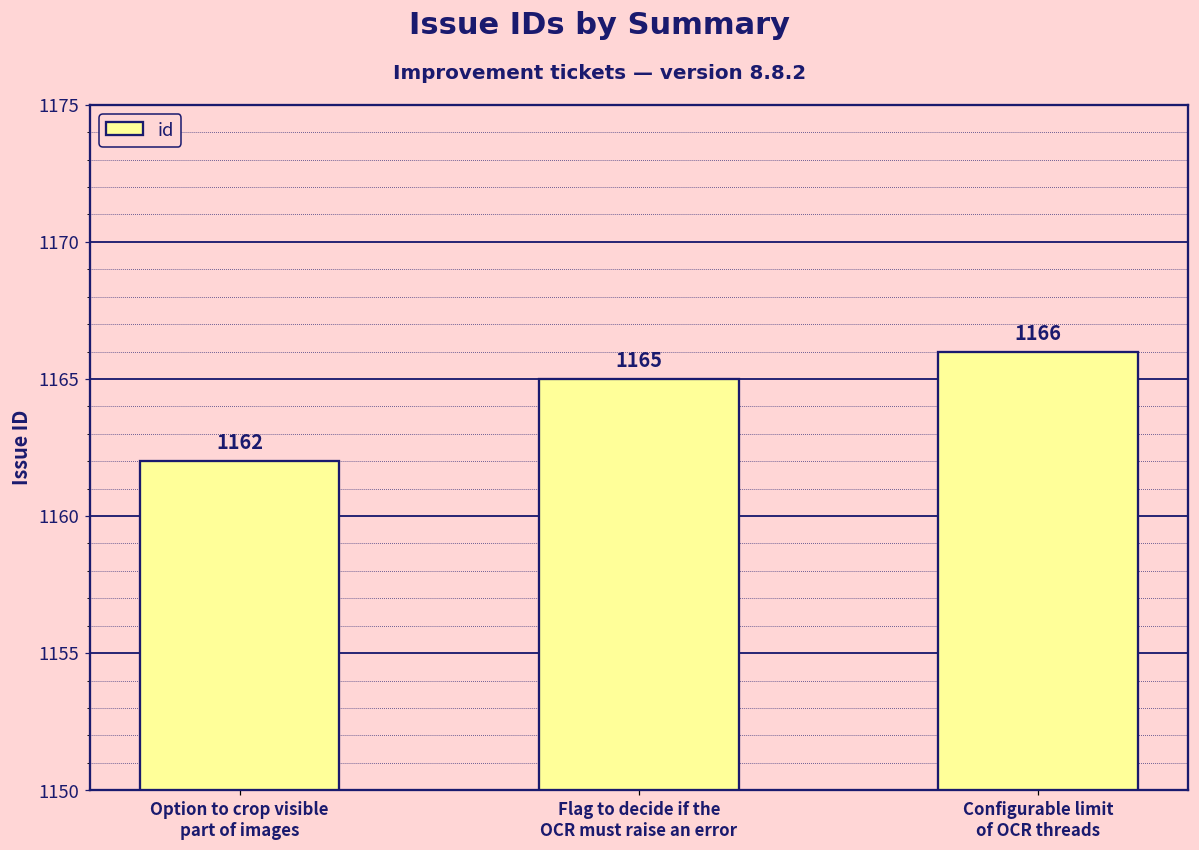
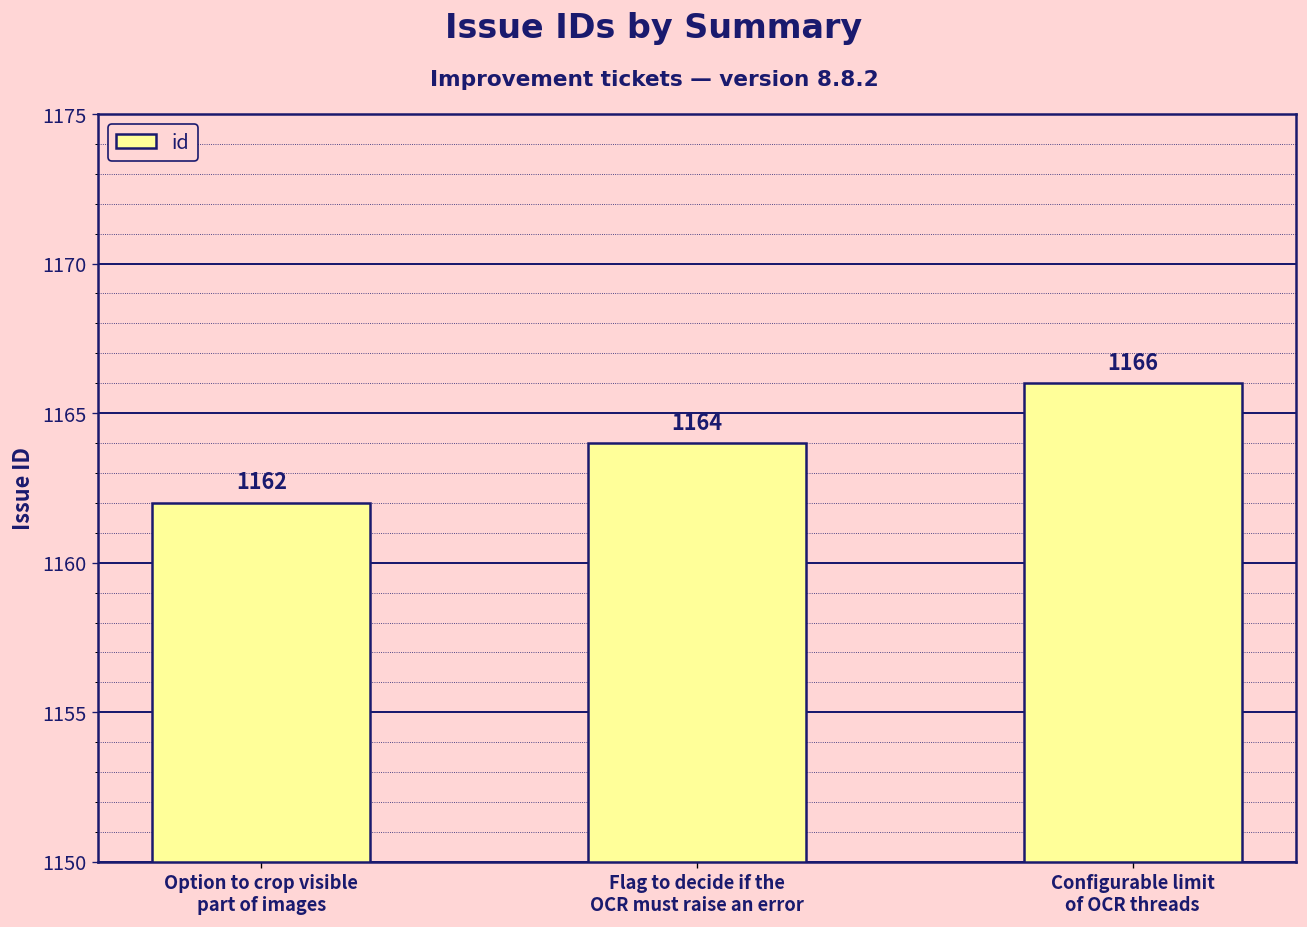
  {
    "Option to crop visible part of images": 1162,
-   "Flag to decide if the OCR must raise an error": 1165,
+   "Flag to decide if the OCR must raise an error": 1164,
    "Configurable limit of OCR threads": 1166
  }
